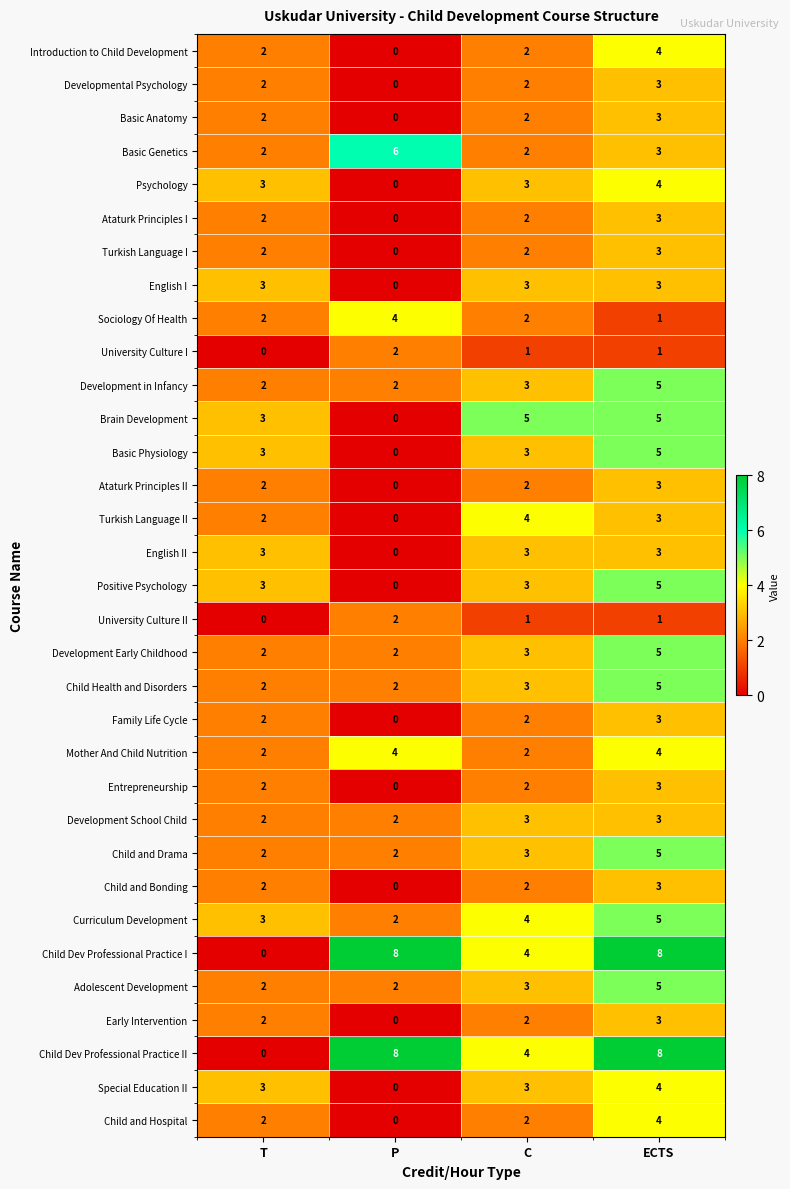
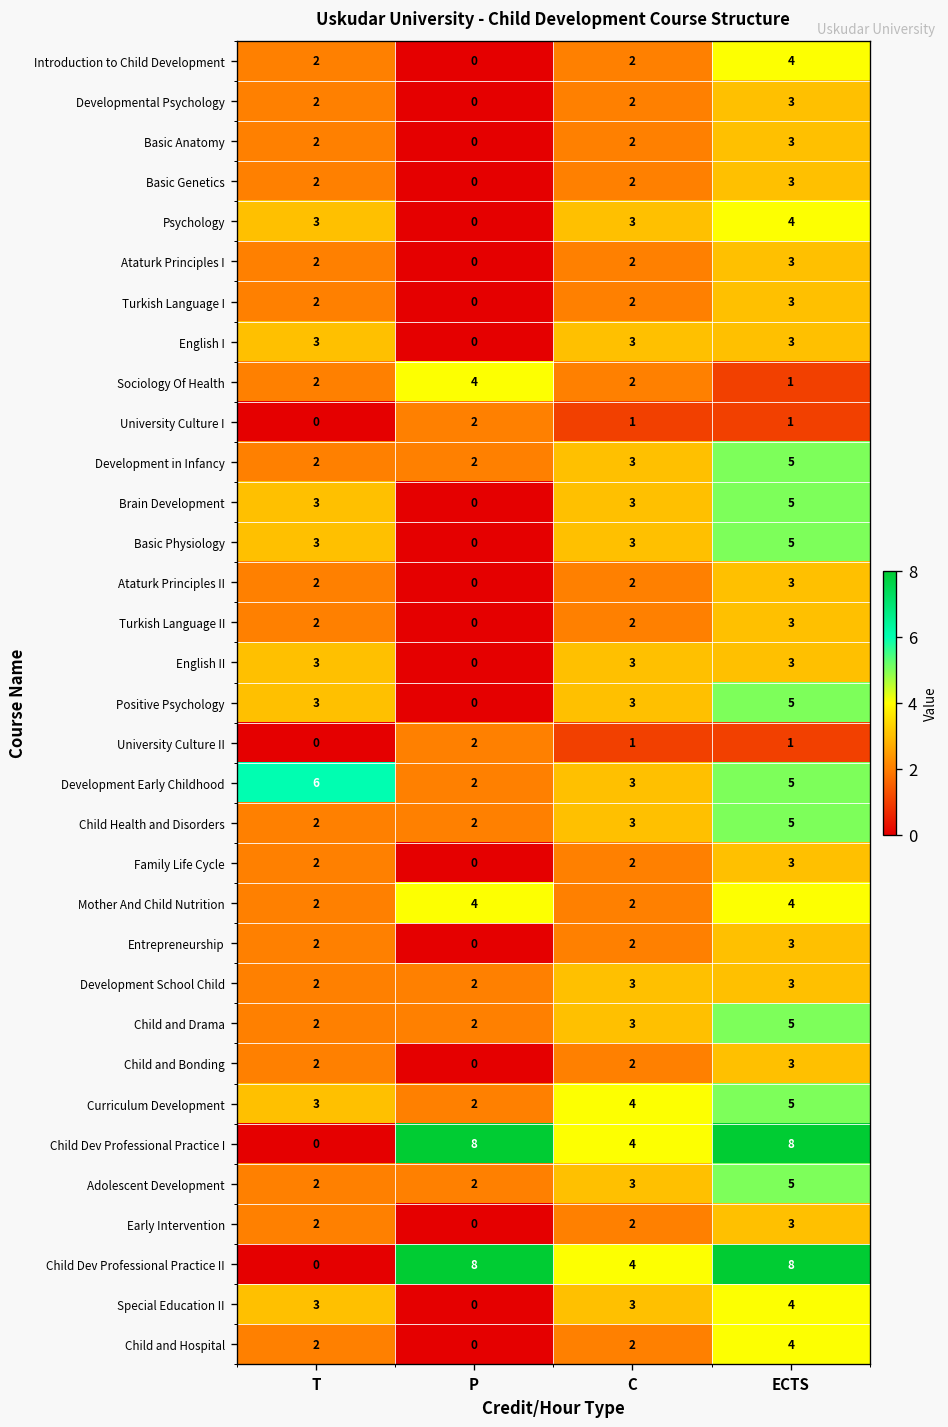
  {
    "Introduction to Child Development": {
      "T": 2,
      "P": 0,
      "C": 2,
      "ECTS": 4
    },
    "Developmental Psychology": {
      "T": 2,
      "P": 0,
      "C": 2,
      "ECTS": 3
    },
    "Basic Anatomy": {
      "T": 2,
      "P": 0,
      "C": 2,
      "ECTS": 3
    },
    "Basic Genetics": {
      "T": 2,
-     "P": 6,
+     "P": 0,
      "C": 2,
      "ECTS": 3
    },
    "Psychology": {
      "T": 3,
      "P": 0,
      "C": 3,
      "ECTS": 4
    },
    "Ataturk Principles I": {
      "T": 2,
      "P": 0,
      "C": 2,
      "ECTS": 3
    },
    "Turkish Language I": {
      "T": 2,
      "P": 0,
      "C": 2,
      "ECTS": 3
    },
    "English I": {
      "T": 3,
      "P": 0,
      "C": 3,
      "ECTS": 3
    },
    "Sociology Of Health": {
      "T": 2,
      "P": 4,
      "C": 2,
      "ECTS": 1
    },
    "University Culture I": {
      "T": 0,
      "P": 2,
      "C": 1,
      "ECTS": 1
    },
    "Development in Infancy": {
      "T": 2,
      "P": 2,
      "C": 3,
      "ECTS": 5
    },
    "Brain Development": {
      "T": 3,
      "P": 0,
-     "C": 5,
+     "C": 3,
      "ECTS": 5
    },
    "Basic Physiology": {
      "T": 3,
      "P": 0,
      "C": 3,
      "ECTS": 5
    },
    "Ataturk Principles II": {
      "T": 2,
      "P": 0,
      "C": 2,
      "ECTS": 3
    },
    "Turkish Language II": {
      "T": 2,
      "P": 0,
-     "C": 4,
+     "C": 2,
      "ECTS": 3
    },
    "English II": {
      "T": 3,
      "P": 0,
      "C": 3,
      "ECTS": 3
    },
    "Positive Psychology": {
      "T": 3,
      "P": 0,
      "C": 3,
      "ECTS": 5
    },
    "University Culture II": {
      "T": 0,
      "P": 2,
      "C": 1,
      "ECTS": 1
    },
    "Development Early Childhood": {
-     "T": 2,
+     "T": 6,
      "P": 2,
      "C": 3,
      "ECTS": 5
    },
    "Child Health and Disorders": {
      "T": 2,
      "P": 2,
      "C": 3,
      "ECTS": 5
    },
    "Family Life Cycle": {
      "T": 2,
      "P": 0,
      "C": 2,
      "ECTS": 3
    },
    "Mother And Child Nutrition": {
      "T": 2,
      "P": 4,
      "C": 2,
      "ECTS": 4
    },
    "Entrepreneurship": {
      "T": 2,
      "P": 0,
      "C": 2,
      "ECTS": 3
    },
    "Development School Child": {
      "T": 2,
      "P": 2,
      "C": 3,
      "ECTS": 3
    },
    "Child and Drama": {
      "T": 2,
      "P": 2,
      "C": 3,
      "ECTS": 5
    },
    "Child and Bonding": {
      "T": 2,
      "P": 0,
      "C": 2,
      "ECTS": 3
    },
    "Curriculum Development": {
      "T": 3,
      "P": 2,
      "C": 4,
      "ECTS": 5
    },
    "Child Dev Professional Practice I": {
      "T": 0,
      "P": 8,
      "C": 4,
      "ECTS": 8
    },
    "Adolescent Development": {
      "T": 2,
      "P": 2,
      "C": 3,
      "ECTS": 5
    },
    "Early Intervention": {
      "T": 2,
      "P": 0,
      "C": 2,
      "ECTS": 3
    },
    "Child Dev Professional Practice II": {
      "T": 0,
      "P": 8,
      "C": 4,
      "ECTS": 8
    },
    "Special Education II": {
      "T": 3,
      "P": 0,
      "C": 3,
      "ECTS": 4
    },
    "Child and Hospital": {
      "T": 2,
      "P": 0,
      "C": 2,
      "ECTS": 4
    }
  }
